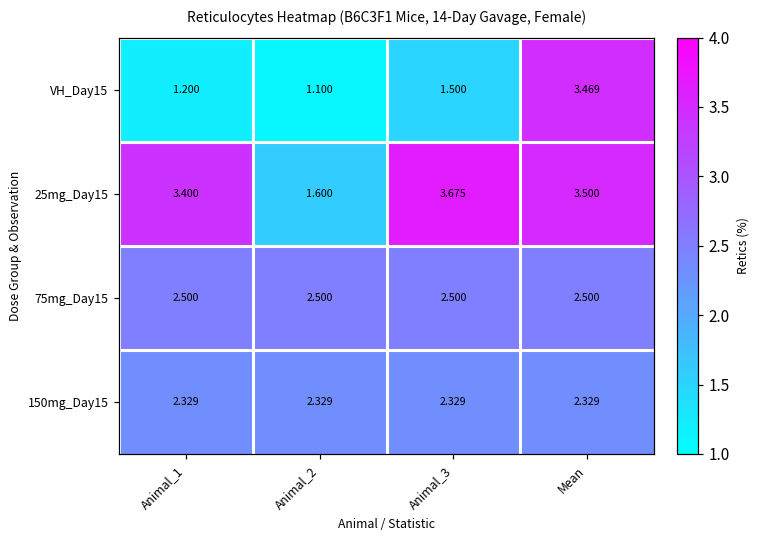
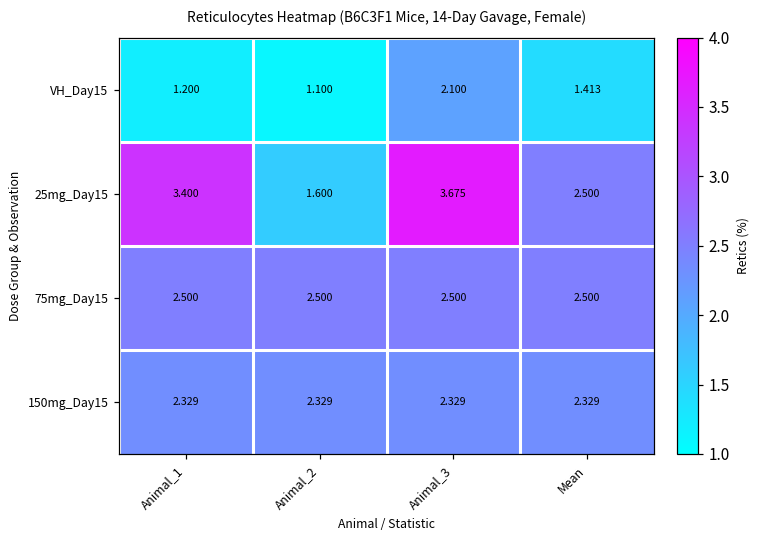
  {
    "VH_Day15": {
      "Animal_1": 1.200,
      "Animal_2": 1.100,
-     "Animal_3": 1.500,
-     "Mean": 3.469
+     "Animal_3": 2.100,
+     "Mean": 1.413
    },
    "25mg_Day15": {
      "Animal_1": 3.400,
      "Animal_2": 1.600,
      "Animal_3": 3.675,
-     "Mean": 3.500
+     "Mean": 2.500
    },
    "75mg_Day15": {
      "Animal_1": 2.500,
      "Animal_2": 2.500,
      "Animal_3": 2.500,
      "Mean": 2.500
    },
    "150mg_Day15": {
      "Animal_1": 2.329,
      "Animal_2": 2.329,
      "Animal_3": 2.329,
      "Mean": 2.329
    }
  }
